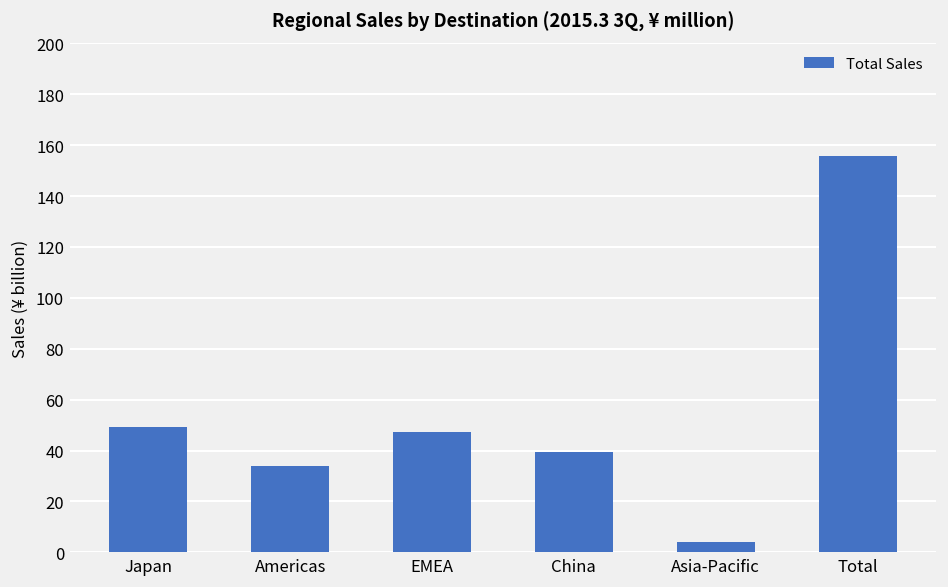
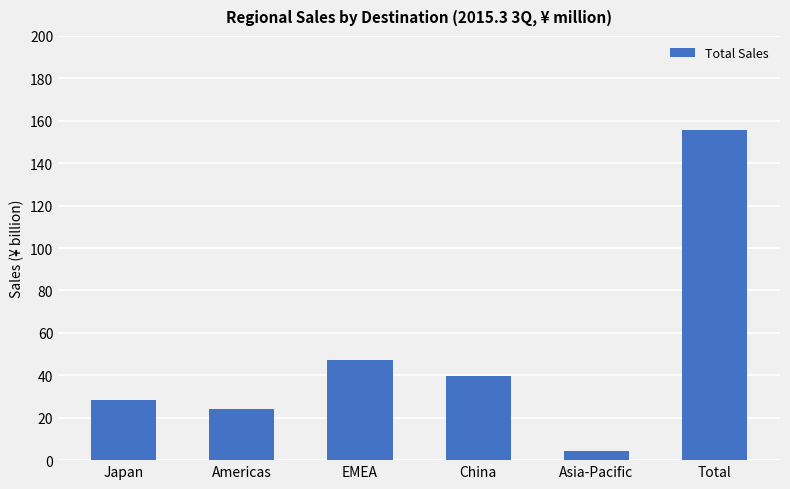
  {
-   "Japan": 49,
-   "Americas": 34,
+   "Japan": 28,
+   "Americas": 24,
    "EMEA": 47,
    "China": 40,
    "Asia-Pacific": 4,
    "Total": 156
  }
